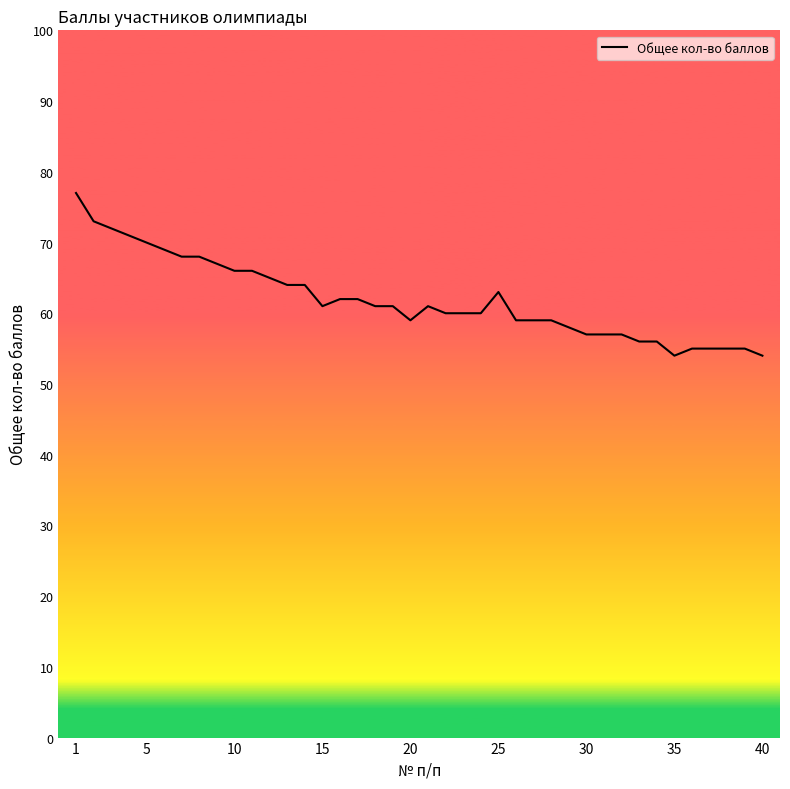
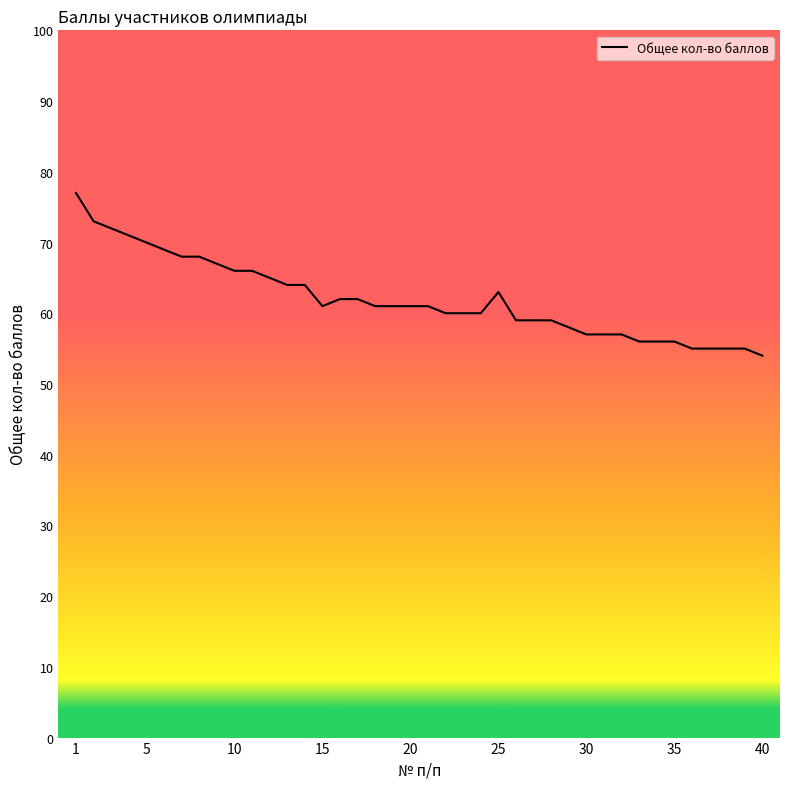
  {
    "1": 77,
    "5": 70,
    "10": 66,
    "15": 61,
-   "20": 59,
+   "20": 61,
    "25": 63,
    "30": 57,
-   "35": 54,
+   "35": 56,
    "40": 54
  }
